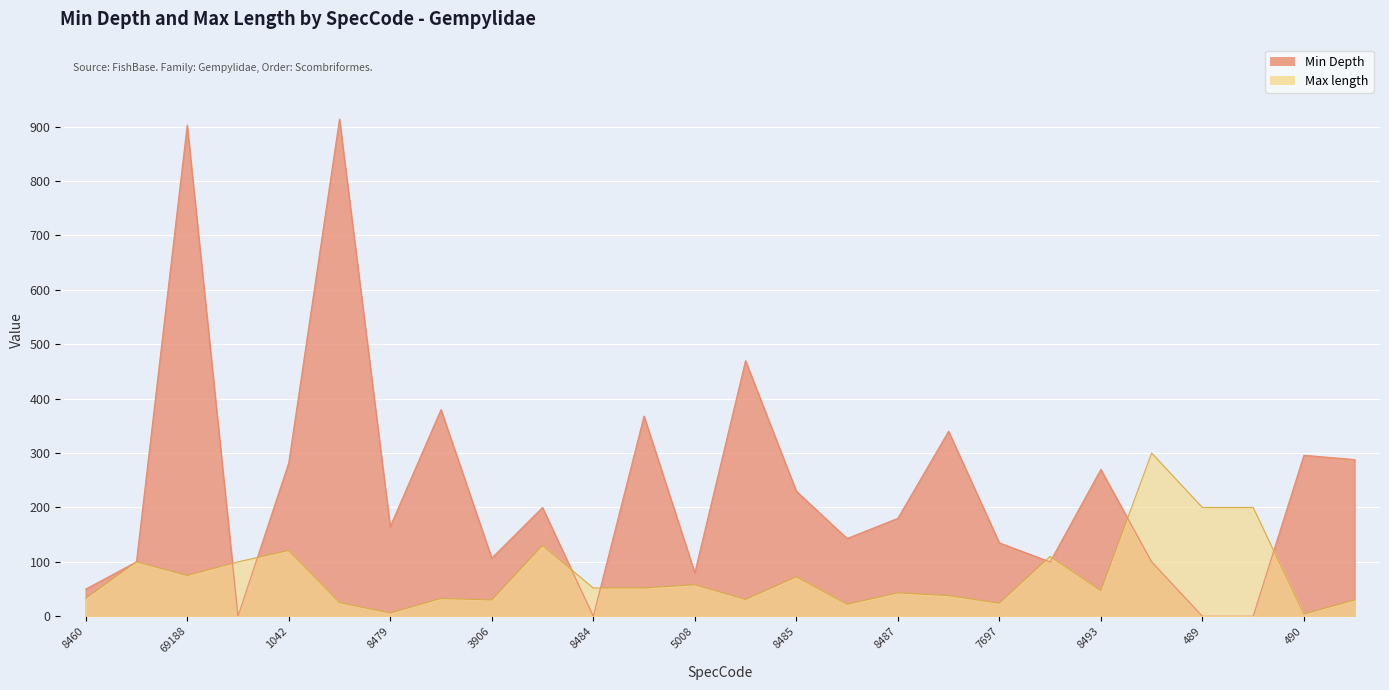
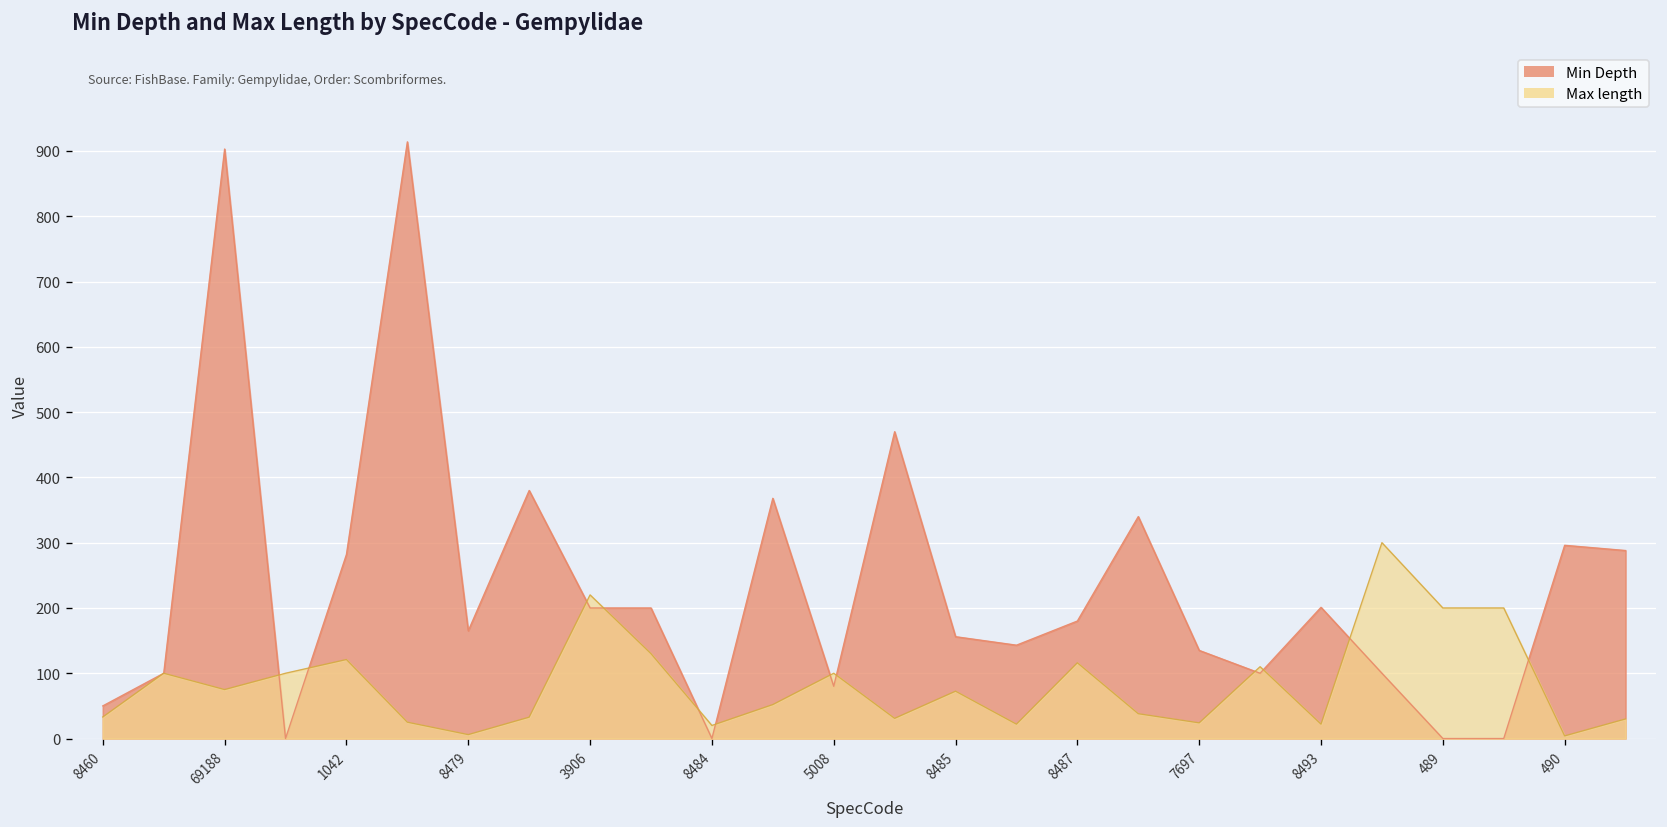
  {
    "Min Depth": {
      "8460": 50,
      "69188": 900,
      "1042": 280,
      "8479": 170,
-     "3906": 110,
+     "3906": 200,
      "8484": 0,
      "5008": 80,
-     "8485": 230,
+     "8485": 160,
      "8487": 180,
      "7697": 140,
-     "8493": 270,
+     "8493": 200,
      "489": 0,
      "490": 300
    },
    "Max length": {
      "8460": 30,
      "69188": 80,
      "1042": 120,
      "8479": 10,
-     "3906": 30,
-     "8484": 50,
-     "5008": 60,
+     "3906": 220,
+     "8484": 20,
+     "5008": 100,
      "8485": 70,
-     "8487": 40,
+     "8487": 120,
      "7697": 20,
-     "8493": 50,
+     "8493": 20,
      "489": 200,
      "490": 0
    }
  }
